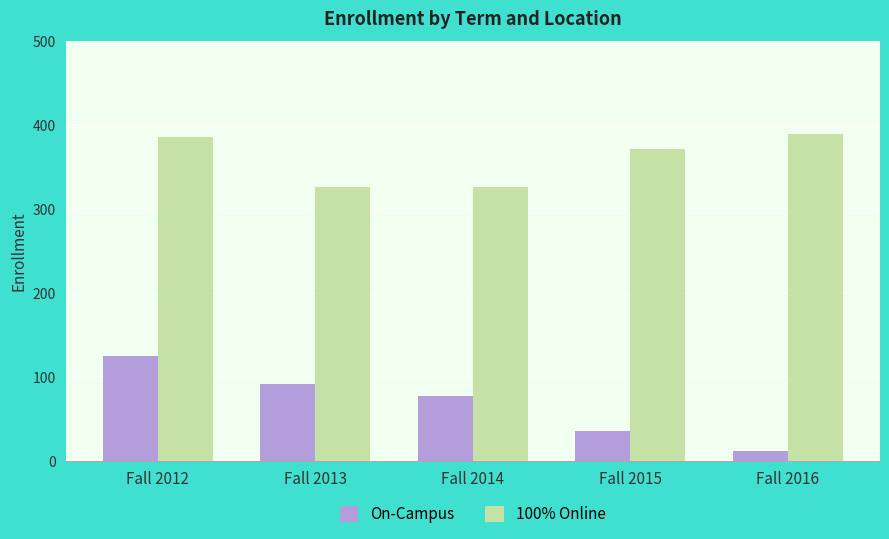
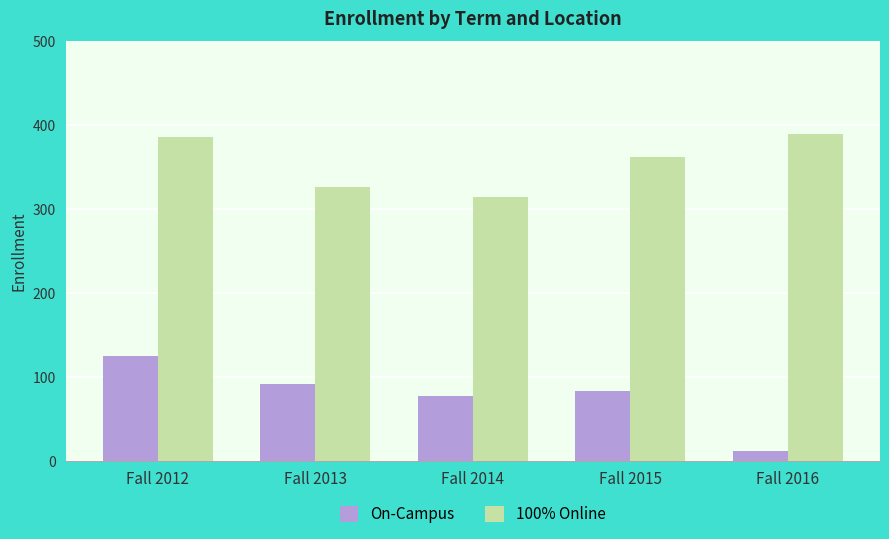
  {
    "On-Campus": {
      "Fall 2012": 130,
      "Fall 2013": 90,
      "Fall 2014": 80,
-     "Fall 2015": 40,
+     "Fall 2015": 80,
      "Fall 2016": 10
    },
    "100% Online": {
      "Fall 2012": 390,
      "Fall 2013": 330,
-     "Fall 2014": 330,
-     "Fall 2015": 370,
+     "Fall 2014": 310,
+     "Fall 2015": 360,
      "Fall 2016": 390
    }
  }
